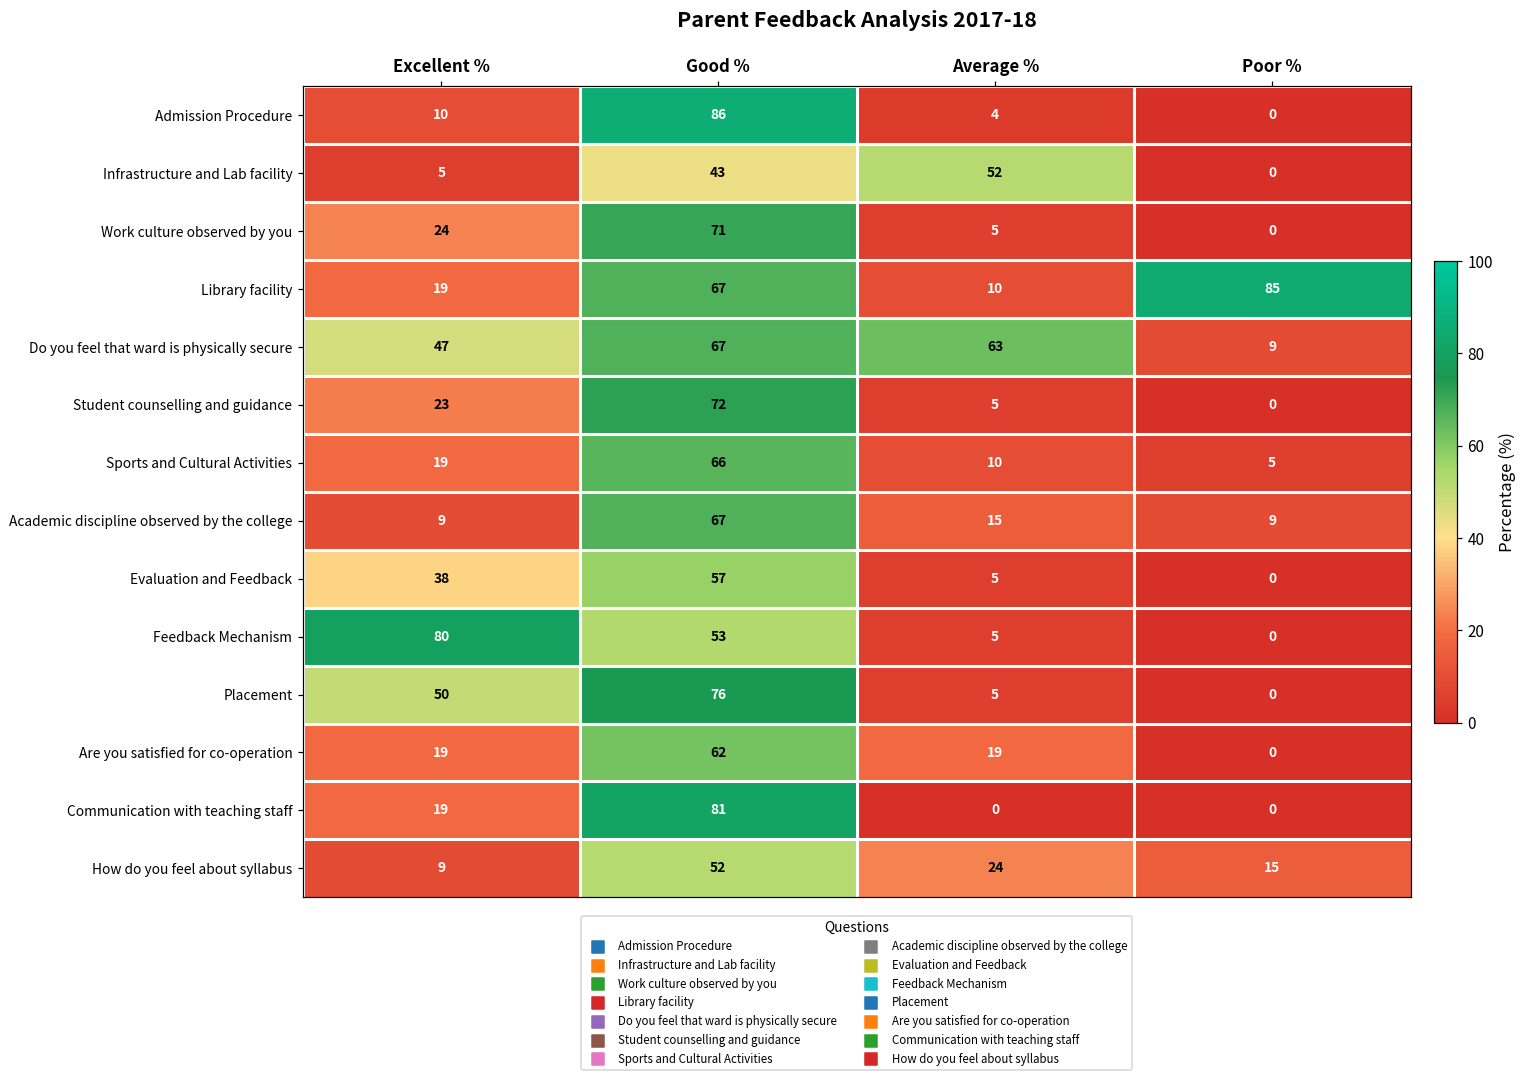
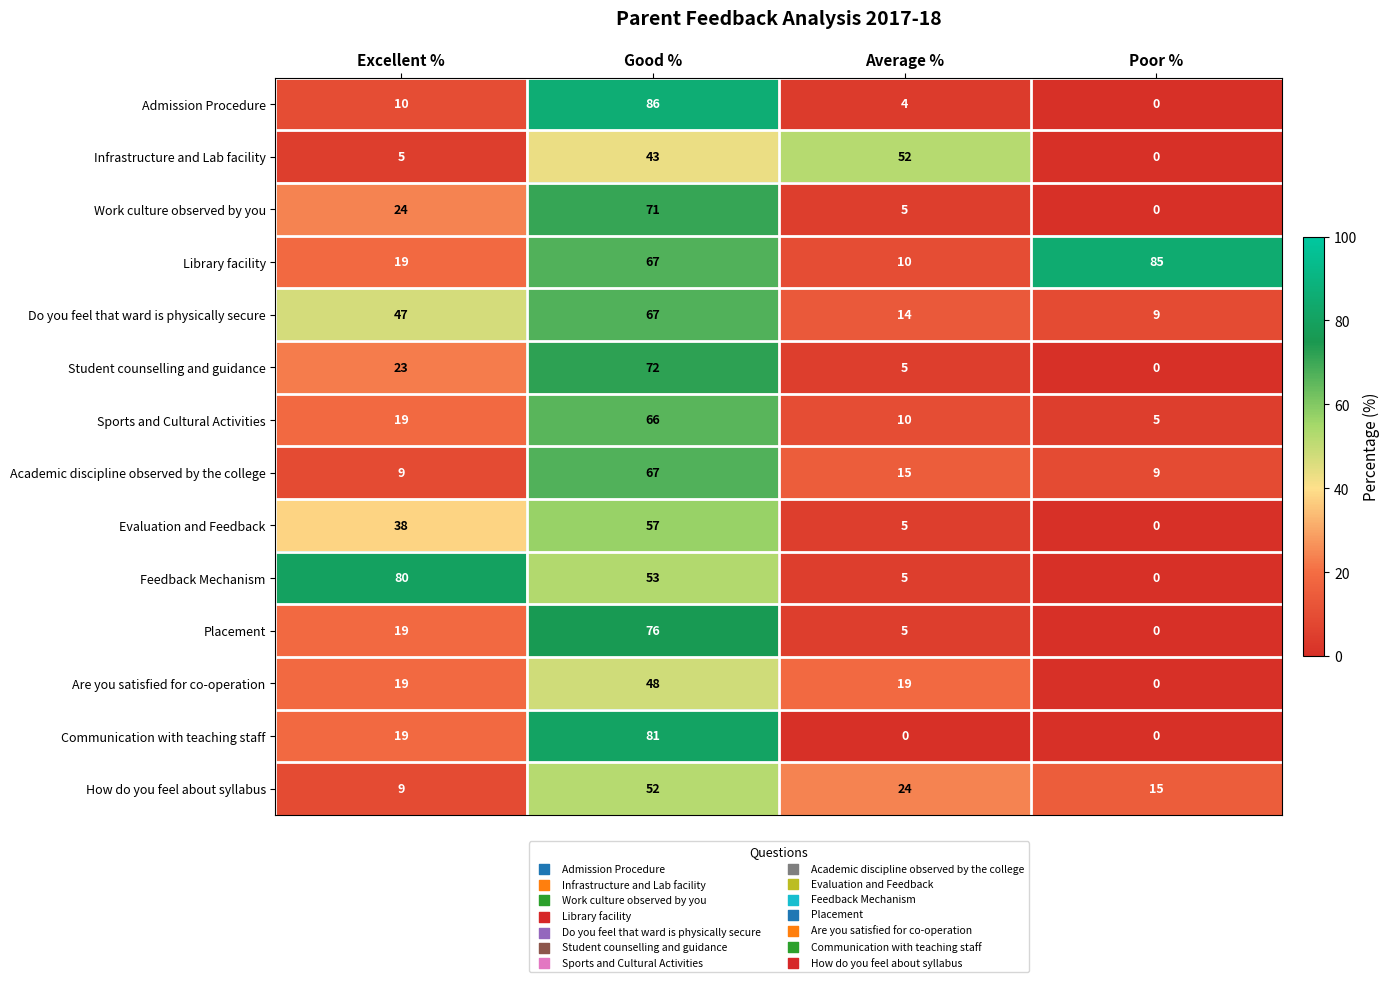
  {
    "Admission Procedure": {
      "Excellent %": 10,
      "Good %": 86,
      "Average %": 4,
      "Poor %": 0
    },
    "Infrastructure and Lab facility": {
      "Excellent %": 5,
      "Good %": 43,
      "Average %": 52,
      "Poor %": 0
    },
    "Work culture observed by you": {
      "Excellent %": 24,
      "Good %": 71,
      "Average %": 5,
      "Poor %": 0
    },
    "Library facility": {
      "Excellent %": 19,
      "Good %": 67,
      "Average %": 10,
      "Poor %": 85
    },
    "Do you feel that ward is physically secure": {
      "Excellent %": 47,
      "Good %": 67,
-     "Average %": 63,
+     "Average %": 14,
      "Poor %": 9
    },
    "Student counselling and guidance": {
      "Excellent %": 23,
      "Good %": 72,
      "Average %": 5,
      "Poor %": 0
    },
    "Sports and Cultural Activities": {
      "Excellent %": 19,
      "Good %": 66,
      "Average %": 10,
      "Poor %": 5
    },
    "Academic discipline observed by the college": {
      "Excellent %": 9,
      "Good %": 67,
      "Average %": 15,
      "Poor %": 9
    },
    "Evaluation and Feedback": {
      "Excellent %": 38,
      "Good %": 57,
      "Average %": 5,
      "Poor %": 0
    },
    "Feedback Mechanism": {
      "Excellent %": 80,
      "Good %": 53,
      "Average %": 5,
      "Poor %": 0
    },
    "Placement": {
-     "Excellent %": 50,
+     "Excellent %": 19,
      "Good %": 76,
      "Average %": 5,
      "Poor %": 0
    },
    "Are you satisfied for co-operation": {
      "Excellent %": 19,
-     "Good %": 62,
+     "Good %": 48,
      "Average %": 19,
      "Poor %": 0
    },
    "Communication with teaching staff": {
      "Excellent %": 19,
      "Good %": 81,
      "Average %": 0,
      "Poor %": 0
    },
    "How do you feel about syllabus": {
      "Excellent %": 9,
      "Good %": 52,
      "Average %": 24,
      "Poor %": 15
    }
  }
